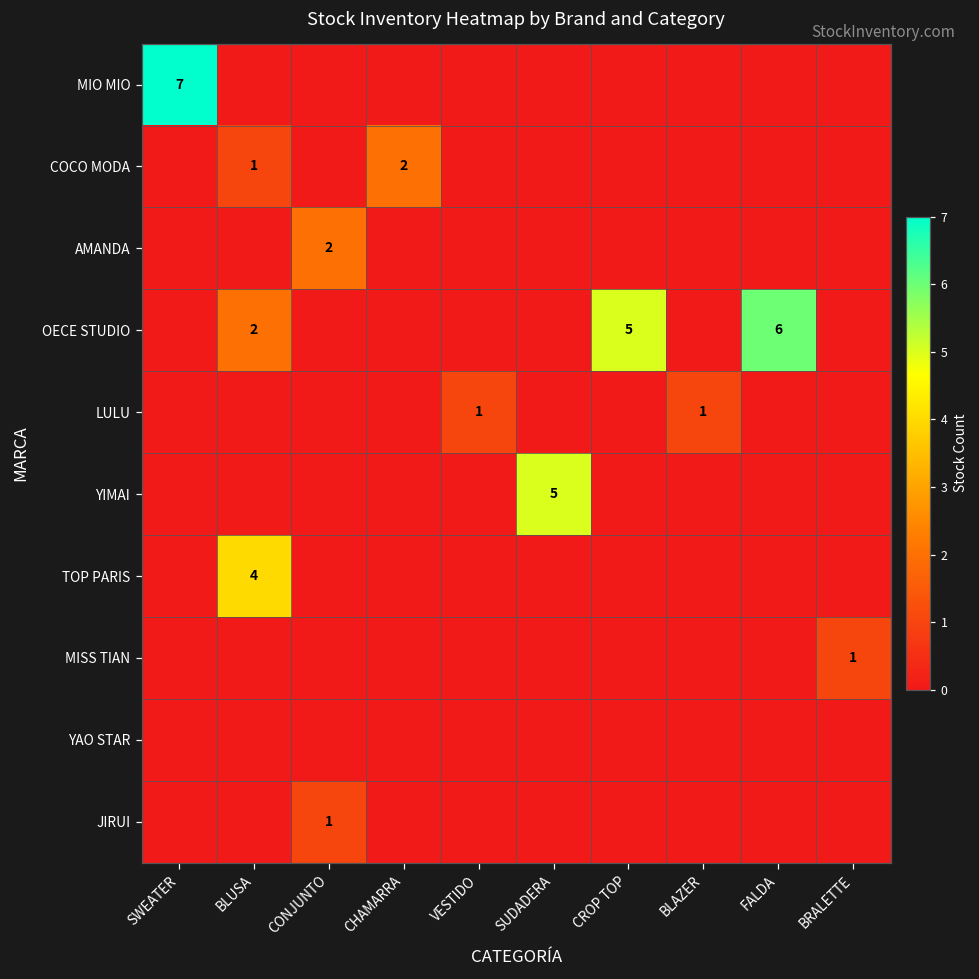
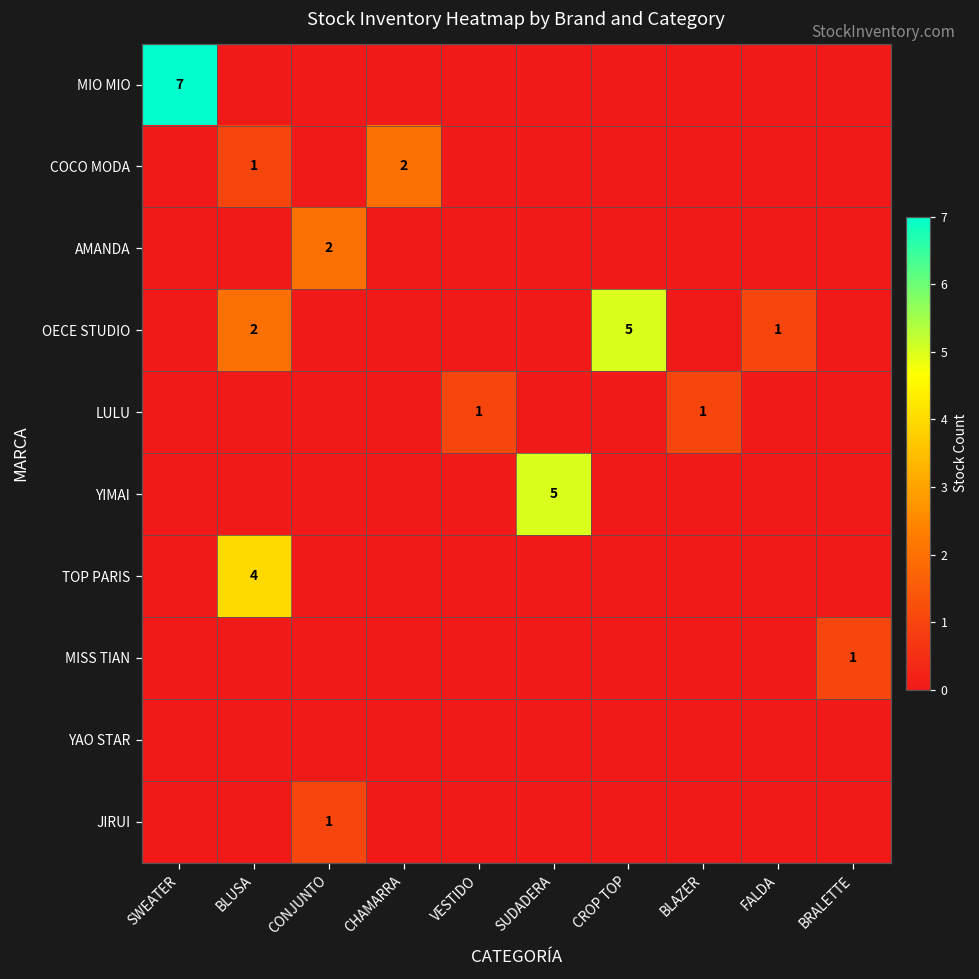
  {
    "MIO MIO": {
      "SWEATER": 7
    },
    "COCO MODA": {
      "BLUSA": 1,
      "CHAMARRA": 2
    },
    "AMANDA": {
      "CONJUNTO": 2
    },
    "OECE STUDIO": {
      "BLUSA": 2,
      "CROP TOP": 5,
-     "FALDA": 6
+     "FALDA": 1
    },
    "LULU": {
      "VESTIDO": 1,
      "BLAZER": 1
    },
    "YIMAI": {
      "SUDADERA": 5
    },
    "TOP PARIS": {
      "BLUSA": 4
    },
    "MISS TIAN": {
      "BRALETTE": 1
    },
    "JIRUI": {
      "CONJUNTO": 1
    }
  }
